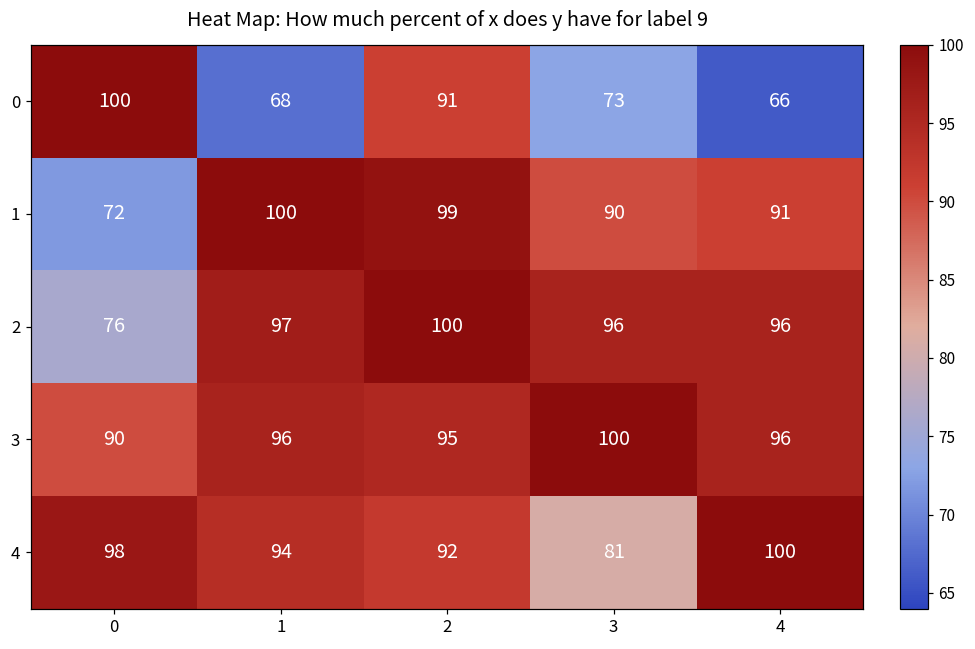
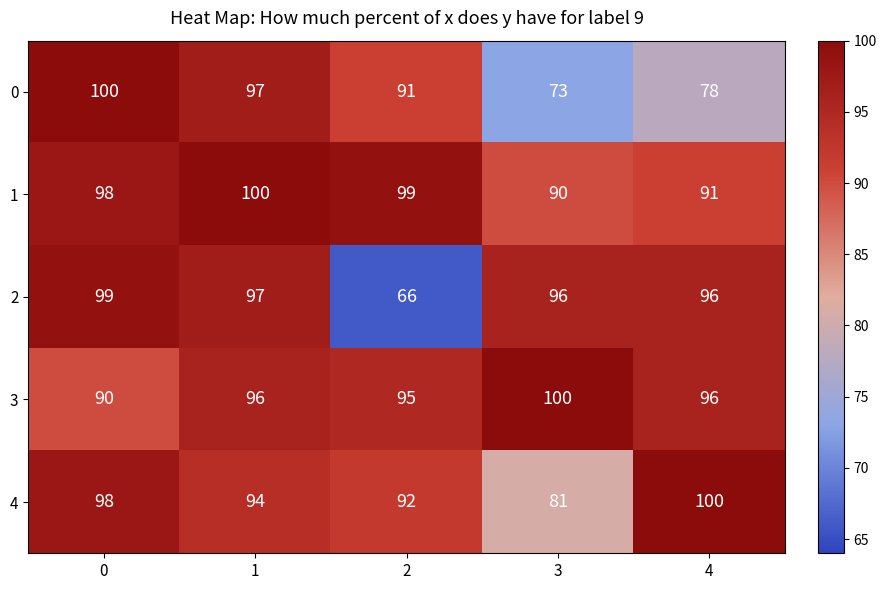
  {
    "0": {
      "0": 100,
-     "1": 68,
+     "1": 97,
      "2": 91,
      "3": 73,
-     "4": 66
+     "4": 78
    },
    "1": {
-     "0": 72,
+     "0": 98,
      "1": 100,
      "2": 99,
      "3": 90,
      "4": 91
    },
    "2": {
-     "0": 76,
+     "0": 99,
      "1": 97,
-     "2": 100,
+     "2": 66,
      "3": 96,
      "4": 96
    },
    "3": {
      "0": 90,
      "1": 96,
      "2": 95,
      "3": 100,
      "4": 96
    },
    "4": {
      "0": 98,
      "1": 94,
      "2": 92,
      "3": 81,
      "4": 100
    }
  }
